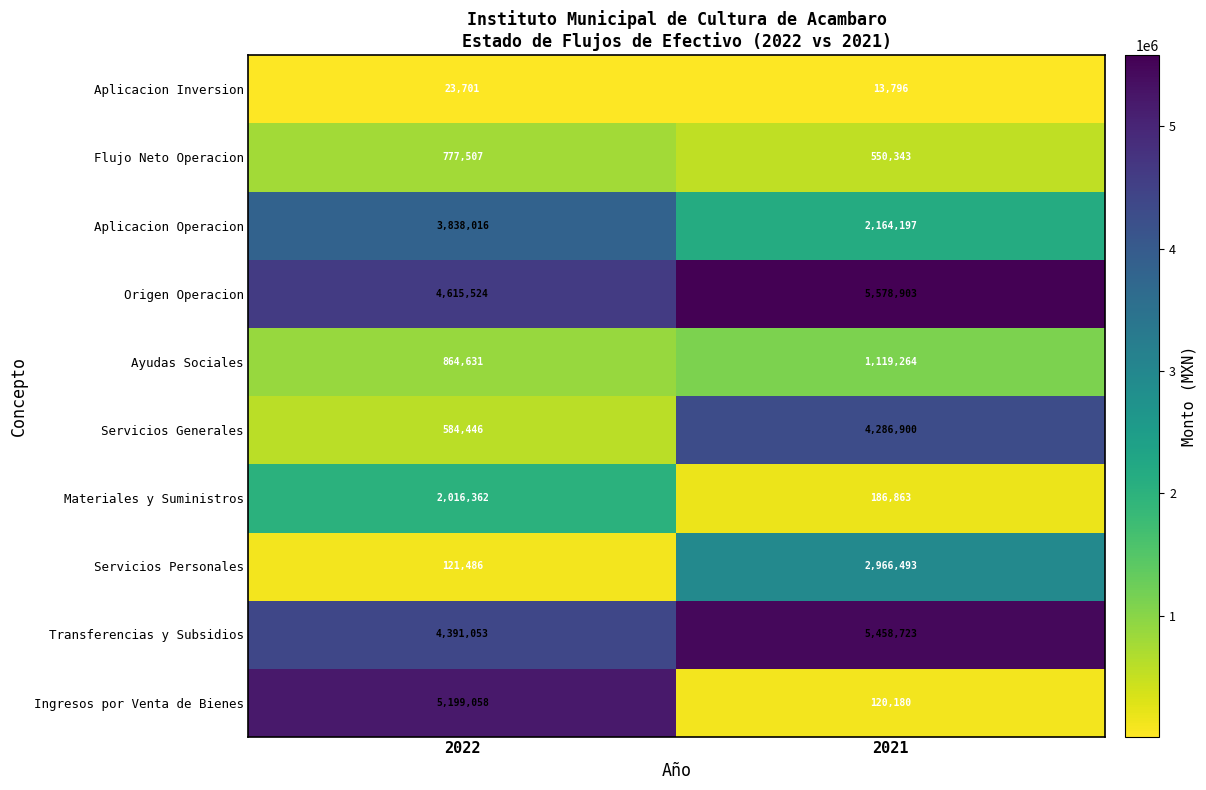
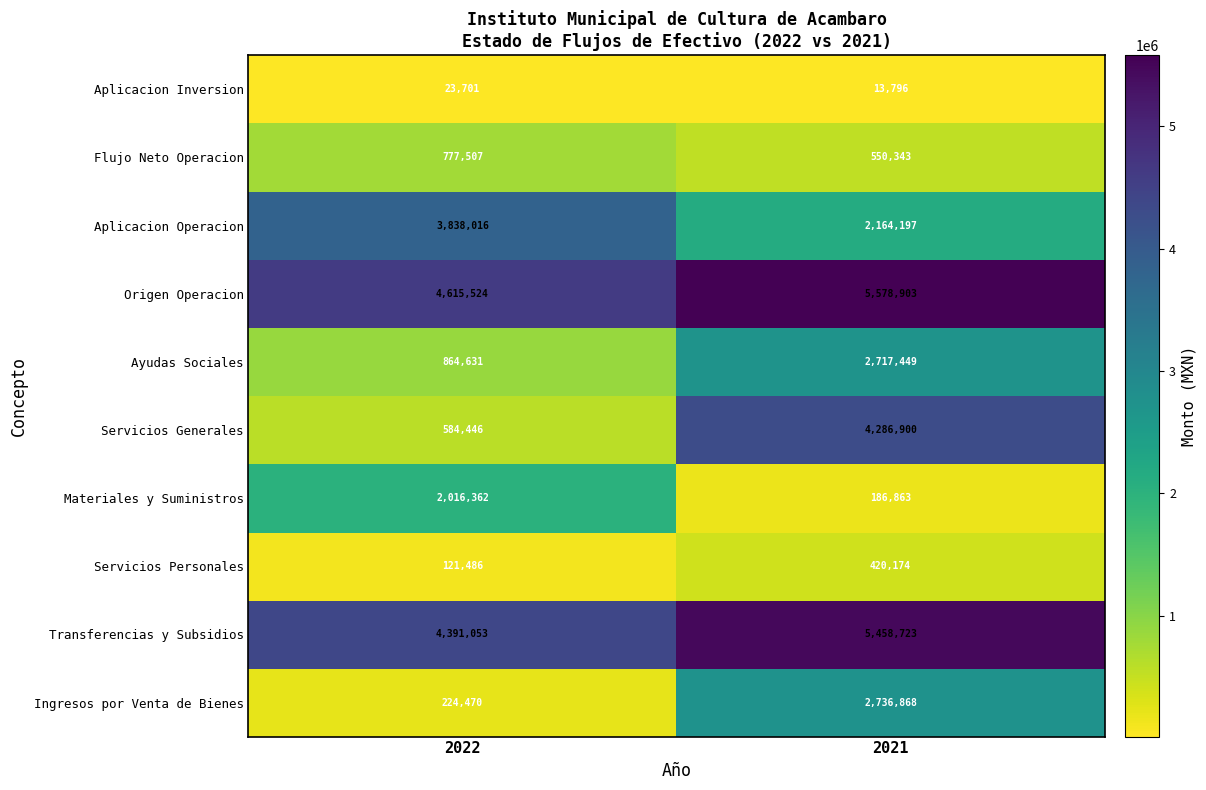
  {
    "Aplicacion Inversion": {
      "2022": "23,701",
      "2021": "13,796"
    },
    "Flujo Neto Operacion": {
      "2022": "777,507",
      "2021": "550,343"
    },
    "Aplicacion Operacion": {
      "2022": "3,838,016",
      "2021": "2,164,197"
    },
    "Origen Operacion": {
      "2022": "4,615,524",
      "2021": "5,578,903"
    },
    "Ayudas Sociales": {
      "2022": "864,631",
-     "2021": "1,119,264"
+     "2021": "2,717,449"
    },
    "Servicios Generales": {
      "2022": "584,446",
      "2021": "4,286,900"
    },
    "Materiales y Suministros": {
      "2022": "2,016,362",
      "2021": "186,863"
    },
    "Servicios Personales": {
      "2022": "121,486",
-     "2021": "2,966,493"
+     "2021": "420,174"
    },
    "Transferencias y Subsidios": {
      "2022": "4,391,053",
      "2021": "5,458,723"
    },
    "Ingresos por Venta de Bienes": {
-     "2022": "5,199,058",
-     "2021": "120,180"
+     "2022": "224,470",
+     "2021": "2,736,868"
    }
  }
